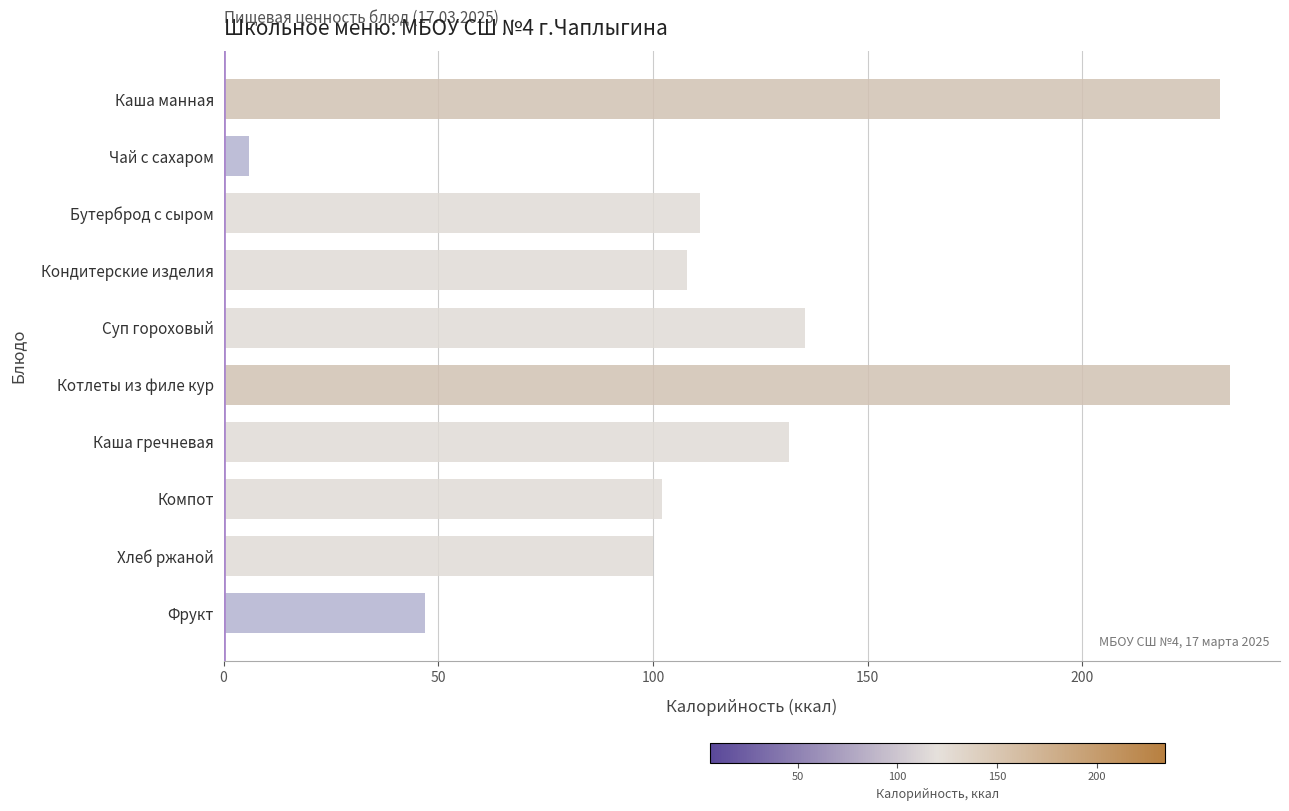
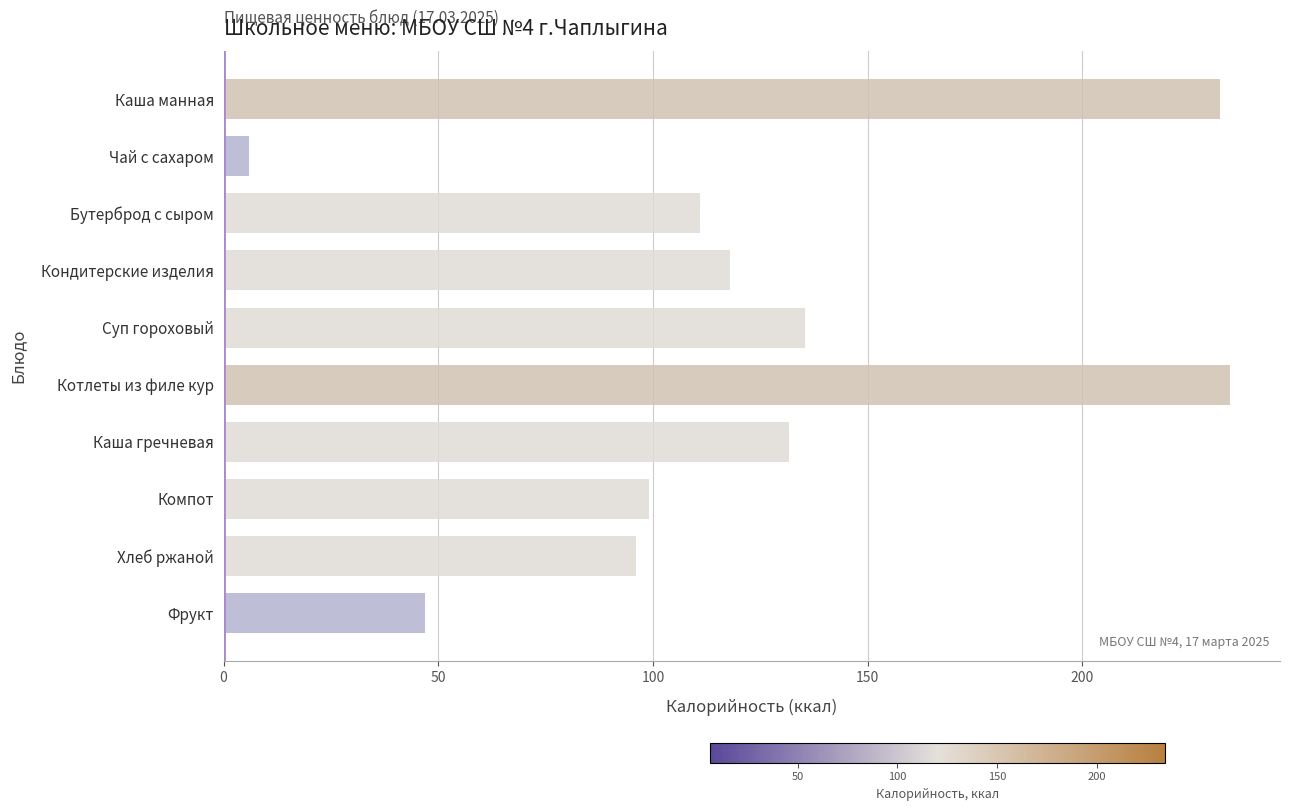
  {
    "Каша манная": 232,
    "Чай с сахаром": 6,
    "Бутерброд с сыром": 111,
-   "Кондитерские изделия": 108,
+   "Кондитерские изделия": 118,
    "Суп гороховый": 136,
    "Котлеты из филе кур": 234,
    "Каша гречневая": 132,
-   "Компот": 102,
-   "Хлеб ржаной": 100,
+   "Компот": 99,
+   "Хлеб ржаной": 96,
    "Фрукт": 47
  }
